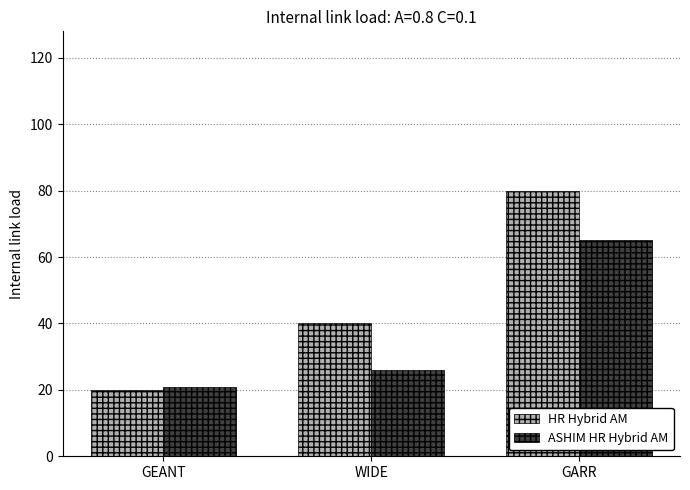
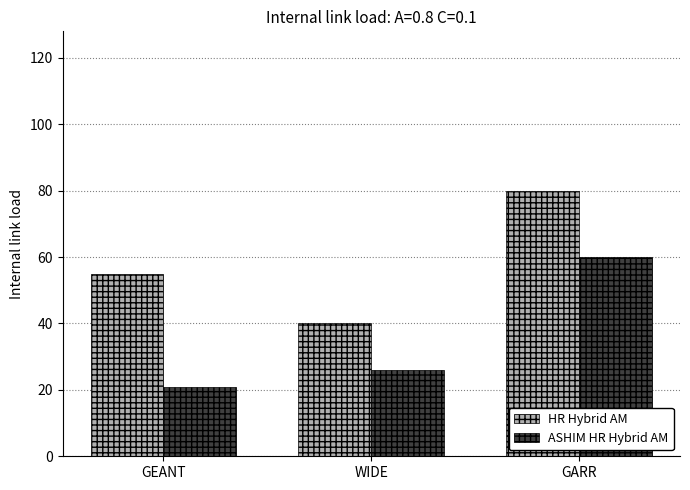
  {
    "HR Hybrid AM": {
-     "GEANT": 20,
+     "GEANT": 55,
      "WIDE": 40,
      "GARR": 80
    },
    "ASHIM HR Hybrid AM": {
      "GEANT": 21,
      "WIDE": 26,
-     "GARR": 65
+     "GARR": 60
    }
  }
